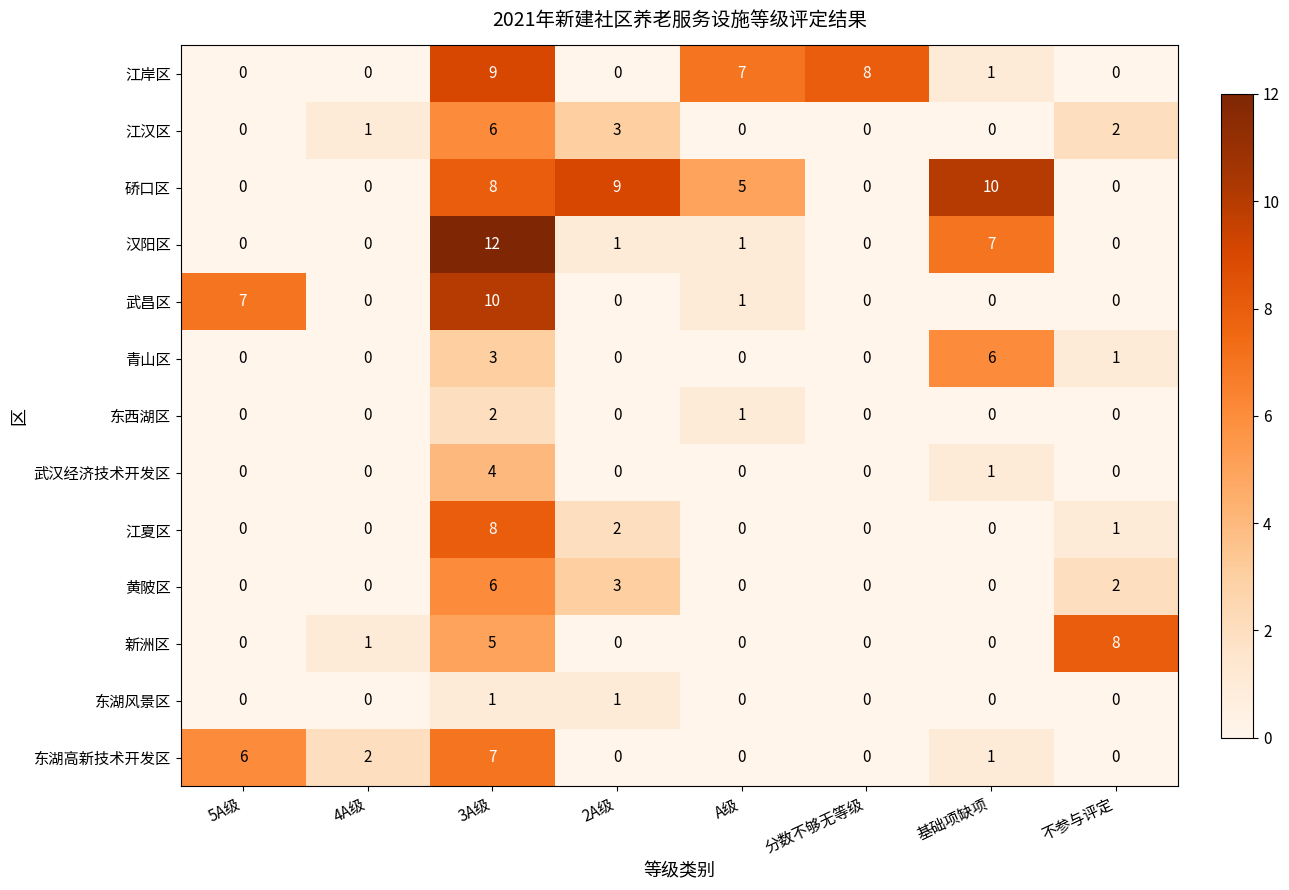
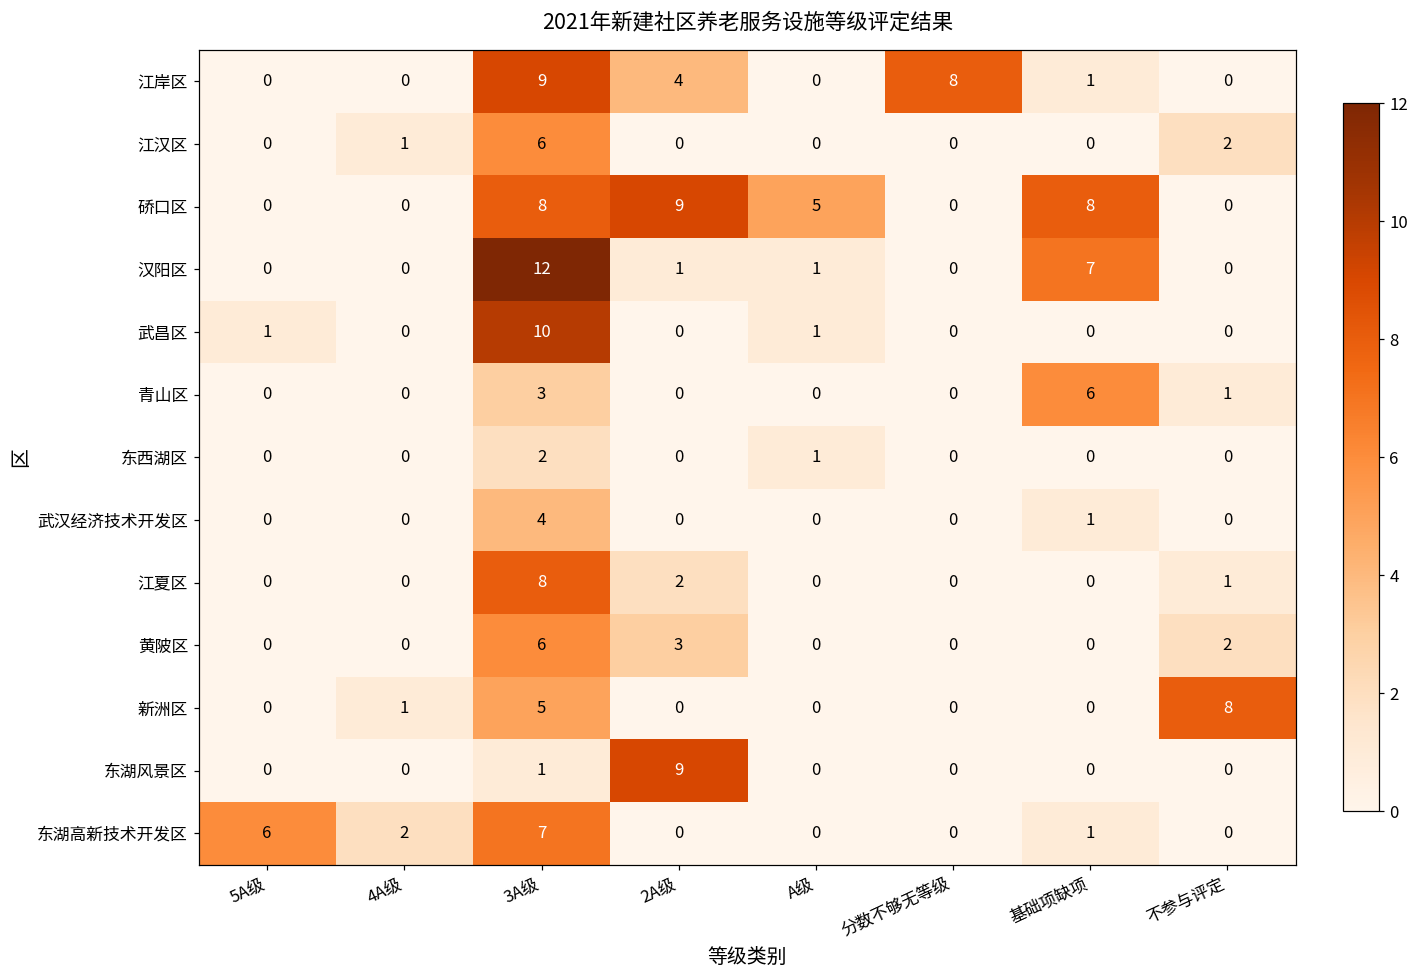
  {
    "江岸区": {
      "5A级": 0,
      "4A级": 0,
      "3A级": 9,
-     "2A级": 0,
-     "A级": 7,
+     "2A级": 4,
+     "A级": 0,
      "分数不够无等级": 8,
      "基础项缺项": 1,
      "不参与评定": 0
    },
    "江汉区": {
      "5A级": 0,
      "4A级": 1,
      "3A级": 6,
-     "2A级": 3,
+     "2A级": 0,
      "A级": 0,
      "分数不够无等级": 0,
      "基础项缺项": 0,
      "不参与评定": 2
    },
    "硚口区": {
      "5A级": 0,
      "4A级": 0,
      "3A级": 8,
      "2A级": 9,
      "A级": 5,
      "分数不够无等级": 0,
-     "基础项缺项": 10,
+     "基础项缺项": 8,
      "不参与评定": 0
    },
    "汉阳区": {
      "5A级": 0,
      "4A级": 0,
      "3A级": 12,
      "2A级": 1,
      "A级": 1,
      "分数不够无等级": 0,
      "基础项缺项": 7,
      "不参与评定": 0
    },
    "武昌区": {
-     "5A级": 7,
+     "5A级": 1,
      "4A级": 0,
      "3A级": 10,
      "2A级": 0,
      "A级": 1,
      "分数不够无等级": 0,
      "基础项缺项": 0,
      "不参与评定": 0
    },
    "青山区": {
      "5A级": 0,
      "4A级": 0,
      "3A级": 3,
      "2A级": 0,
      "A级": 0,
      "分数不够无等级": 0,
      "基础项缺项": 6,
      "不参与评定": 1
    },
    "东西湖区": {
      "5A级": 0,
      "4A级": 0,
      "3A级": 2,
      "2A级": 0,
      "A级": 1,
      "分数不够无等级": 0,
      "基础项缺项": 0,
      "不参与评定": 0
    },
    "武汉经济技术开发区": {
      "5A级": 0,
      "4A级": 0,
      "3A级": 4,
      "2A级": 0,
      "A级": 0,
      "分数不够无等级": 0,
      "基础项缺项": 1,
      "不参与评定": 0
    },
    "江夏区": {
      "5A级": 0,
      "4A级": 0,
      "3A级": 8,
      "2A级": 2,
      "A级": 0,
      "分数不够无等级": 0,
      "基础项缺项": 0,
      "不参与评定": 1
    },
    "黄陂区": {
      "5A级": 0,
      "4A级": 0,
      "3A级": 6,
      "2A级": 3,
      "A级": 0,
      "分数不够无等级": 0,
      "基础项缺项": 0,
      "不参与评定": 2
    },
    "新洲区": {
      "5A级": 0,
      "4A级": 1,
      "3A级": 5,
      "2A级": 0,
      "A级": 0,
      "分数不够无等级": 0,
      "基础项缺项": 0,
      "不参与评定": 8
    },
    "东湖风景区": {
      "5A级": 0,
      "4A级": 0,
      "3A级": 1,
-     "2A级": 1,
+     "2A级": 9,
      "A级": 0,
      "分数不够无等级": 0,
      "基础项缺项": 0,
      "不参与评定": 0
    },
    "东湖高新技术开发区": {
      "5A级": 6,
      "4A级": 2,
      "3A级": 7,
      "2A级": 0,
      "A级": 0,
      "分数不够无等级": 0,
      "基础项缺项": 1,
      "不参与评定": 0
    }
  }
